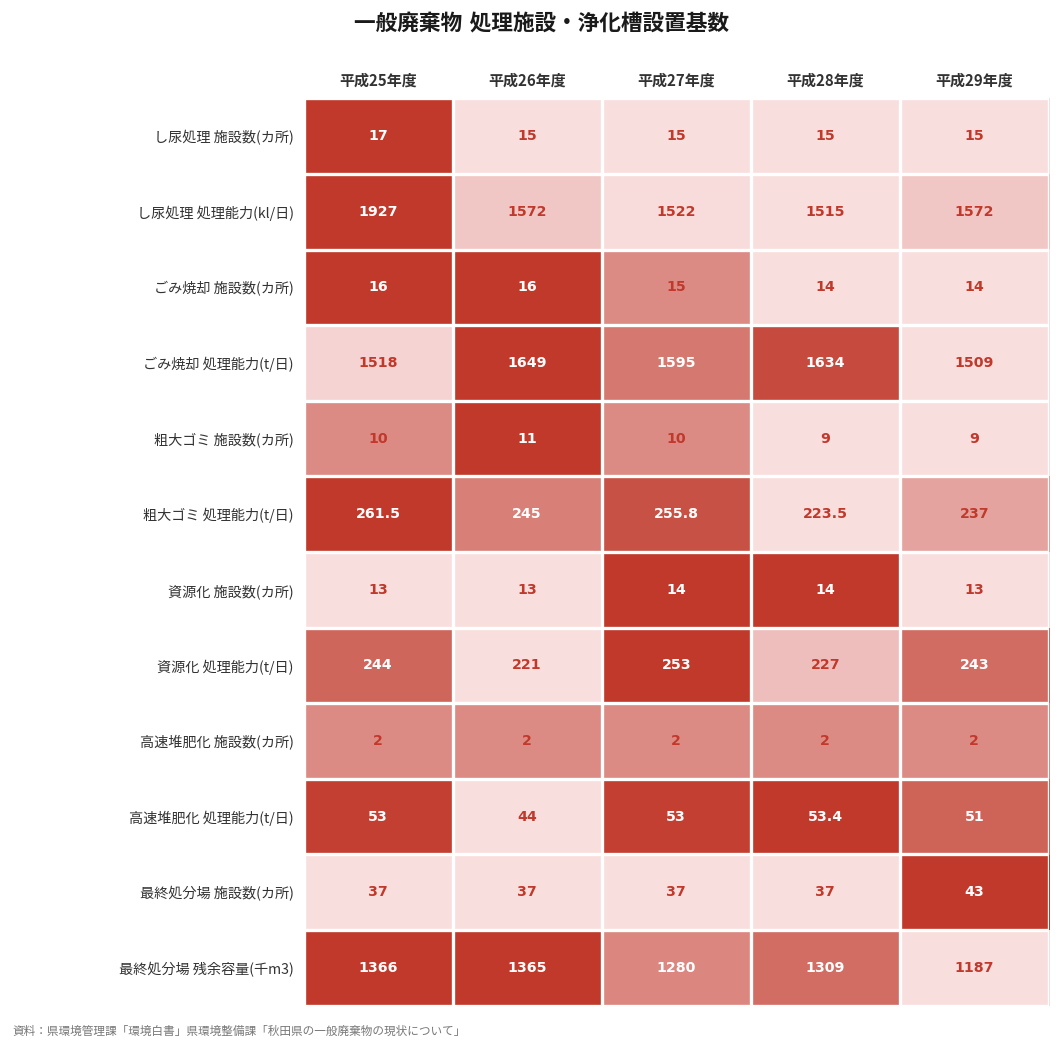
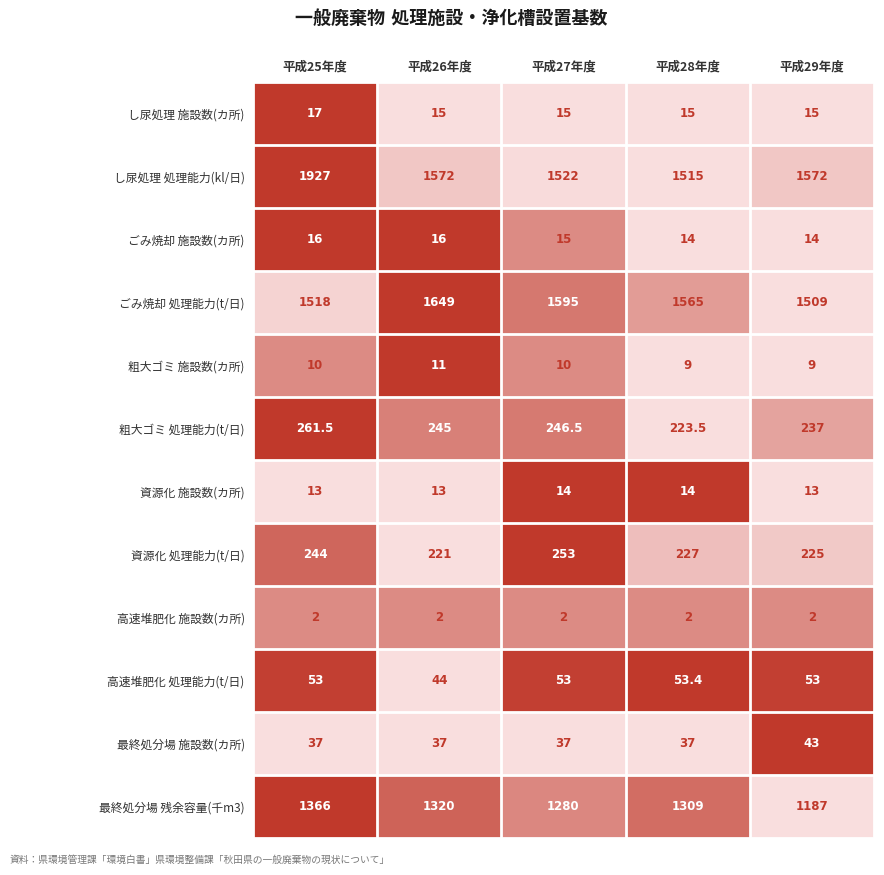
  {
    "し尿処理 施設数(カ所)": {
      "平成25年度": 17,
      "平成26年度": 15,
      "平成27年度": 15,
      "平成28年度": 15,
      "平成29年度": 15
    },
    "し尿処理 処理能力(kl/日)": {
      "平成25年度": 1927,
      "平成26年度": 1572,
      "平成27年度": 1522,
      "平成28年度": 1515,
      "平成29年度": 1572
    },
    "ごみ焼却 施設数(カ所)": {
      "平成25年度": 16,
      "平成26年度": 16,
      "平成27年度": 15,
      "平成28年度": 14,
      "平成29年度": 14
    },
    "ごみ焼却 処理能力(t/日)": {
      "平成25年度": 1518,
      "平成26年度": 1649,
      "平成27年度": 1595,
-     "平成28年度": 1634,
+     "平成28年度": 1565,
      "平成29年度": 1509
    },
    "粗大ゴミ 施設数(カ所)": {
      "平成25年度": 10,
      "平成26年度": 11,
      "平成27年度": 10,
      "平成28年度": 9,
      "平成29年度": 9
    },
    "粗大ゴミ 処理能力(t/日)": {
      "平成25年度": 261.5,
      "平成26年度": 245,
-     "平成27年度": 255.8,
+     "平成27年度": 246.5,
      "平成28年度": 223.5,
      "平成29年度": 237
    },
    "資源化 施設数(カ所)": {
      "平成25年度": 13,
      "平成26年度": 13,
      "平成27年度": 14,
      "平成28年度": 14,
      "平成29年度": 13
    },
    "資源化 処理能力(t/日)": {
      "平成25年度": 244,
      "平成26年度": 221,
      "平成27年度": 253,
      "平成28年度": 227,
-     "平成29年度": 243
+     "平成29年度": 225
    },
    "高速堆肥化 施設数(カ所)": {
      "平成25年度": 2,
      "平成26年度": 2,
      "平成27年度": 2,
      "平成28年度": 2,
      "平成29年度": 2
    },
    "高速堆肥化 処理能力(t/日)": {
      "平成25年度": 53,
      "平成26年度": 44,
      "平成27年度": 53,
      "平成28年度": 53.4,
-     "平成29年度": 51
+     "平成29年度": 53
    },
    "最終処分場 施設数(カ所)": {
      "平成25年度": 37,
      "平成26年度": 37,
      "平成27年度": 37,
      "平成28年度": 37,
      "平成29年度": 43
    },
    "最終処分場 残余容量(千m3)": {
      "平成25年度": 1366,
-     "平成26年度": 1365,
+     "平成26年度": 1320,
      "平成27年度": 1280,
      "平成28年度": 1309,
      "平成29年度": 1187
    }
  }
